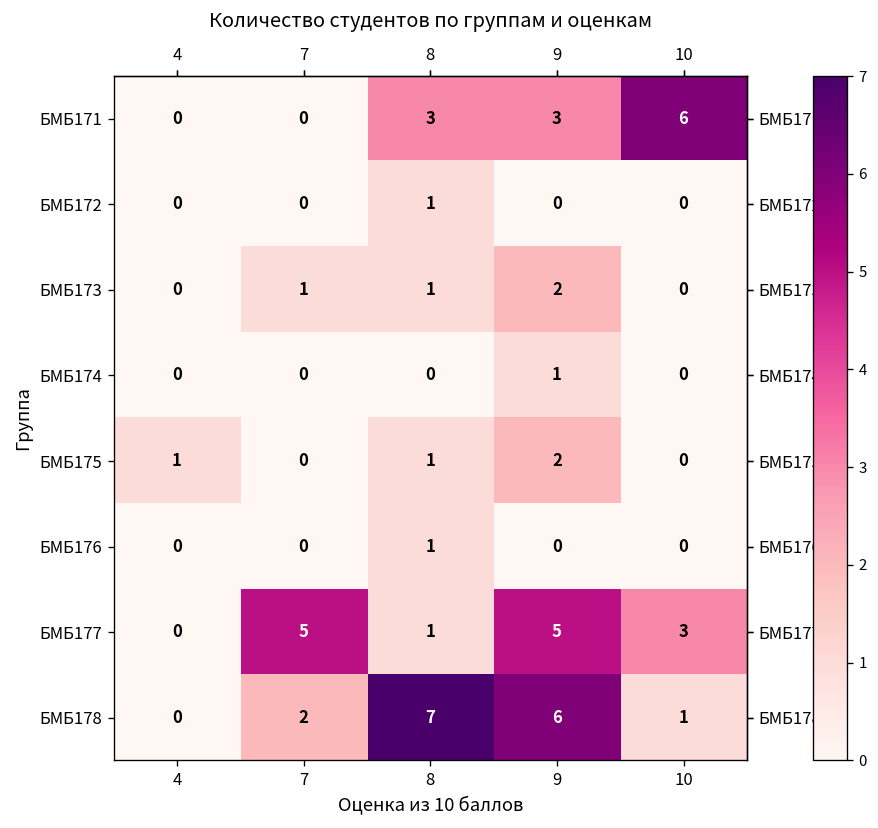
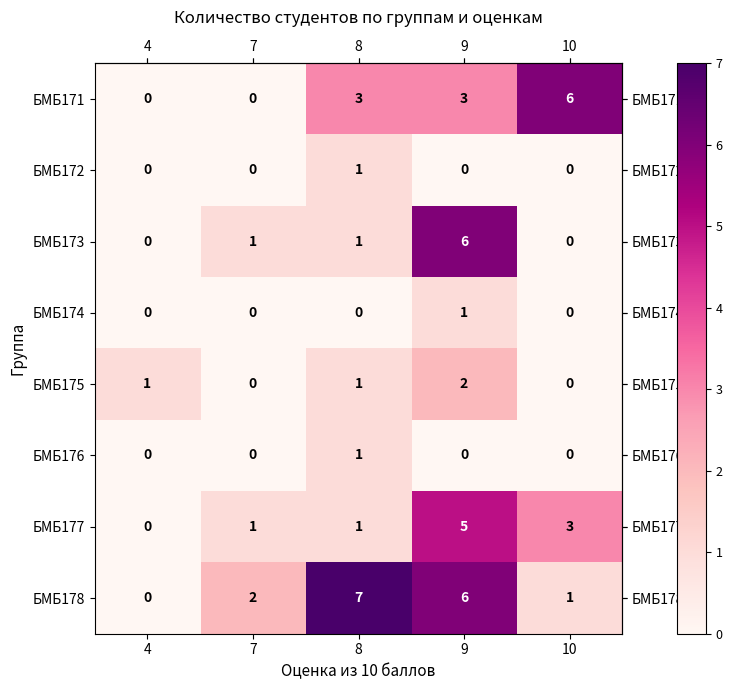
  {
    "БМБ171": {
      "4": 0,
      "7": 0,
      "8": 3,
      "9": 3,
      "10": 6
    },
    "БМБ172": {
      "4": 0,
      "7": 0,
      "8": 1,
      "9": 0,
      "10": 0
    },
    "БМБ173": {
      "4": 0,
      "7": 1,
      "8": 1,
-     "9": 2,
+     "9": 6,
      "10": 0
    },
    "БМБ174": {
      "4": 0,
      "7": 0,
      "8": 0,
      "9": 1,
      "10": 0
    },
    "БМБ175": {
      "4": 1,
      "7": 0,
      "8": 1,
      "9": 2,
      "10": 0
    },
    "БМБ176": {
      "4": 0,
      "7": 0,
      "8": 1,
      "9": 0,
      "10": 0
    },
    "БМБ177": {
      "4": 0,
-     "7": 5,
+     "7": 1,
      "8": 1,
      "9": 5,
      "10": 3
    },
    "БМБ178": {
      "4": 0,
      "7": 2,
      "8": 7,
      "9": 6,
      "10": 1
    }
  }
